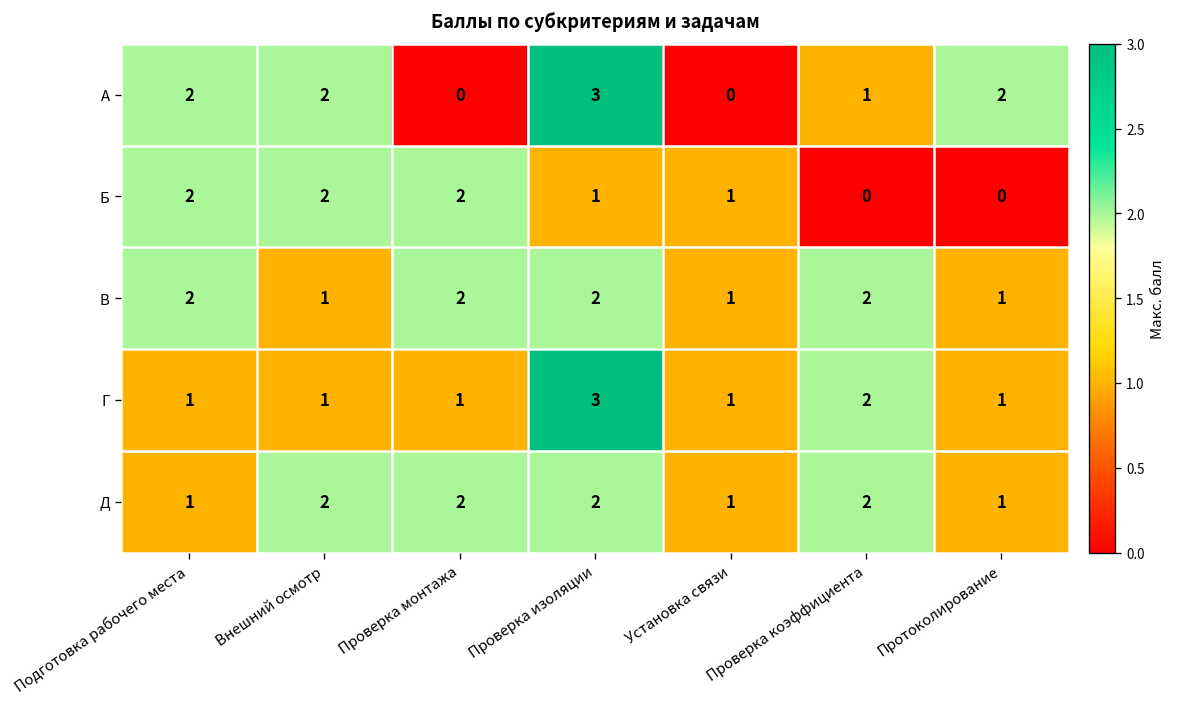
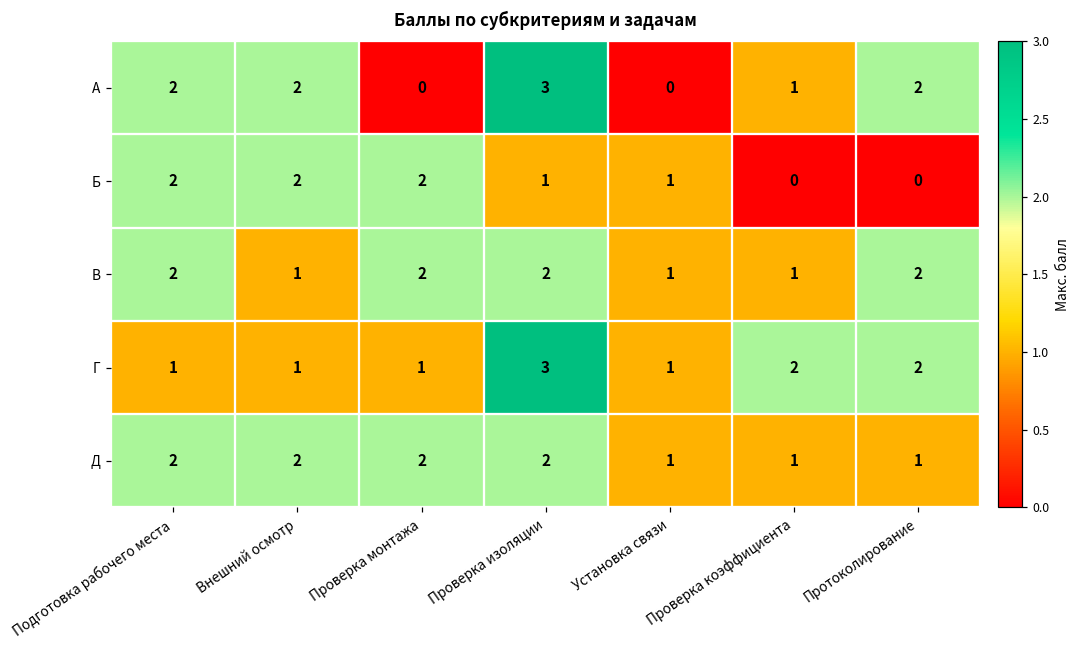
  {
    "А": {
      "Подготовка рабочего места": 2,
      "Внешний осмотр": 2,
      "Проверка монтажа": 0,
      "Проверка изоляции": 3,
      "Установка связи": 0,
      "Проверка коэффициента": 1,
      "Протоколирование": 2
    },
    "Б": {
      "Подготовка рабочего места": 2,
      "Внешний осмотр": 2,
      "Проверка монтажа": 2,
      "Проверка изоляции": 1,
      "Установка связи": 1,
      "Проверка коэффициента": 0,
      "Протоколирование": 0
    },
    "В": {
      "Подготовка рабочего места": 2,
      "Внешний осмотр": 1,
      "Проверка монтажа": 2,
      "Проверка изоляции": 2,
      "Установка связи": 1,
-     "Проверка коэффициента": 2,
-     "Протоколирование": 1
+     "Проверка коэффициента": 1,
+     "Протоколирование": 2
    },
    "Г": {
      "Подготовка рабочего места": 1,
      "Внешний осмотр": 1,
      "Проверка монтажа": 1,
      "Проверка изоляции": 3,
      "Установка связи": 1,
      "Проверка коэффициента": 2,
-     "Протоколирование": 1
+     "Протоколирование": 2
    },
    "Д": {
-     "Подготовка рабочего места": 1,
+     "Подготовка рабочего места": 2,
      "Внешний осмотр": 2,
      "Проверка монтажа": 2,
      "Проверка изоляции": 2,
      "Установка связи": 1,
-     "Проверка коэффициента": 2,
+     "Проверка коэффициента": 1,
      "Протоколирование": 1
    }
  }
